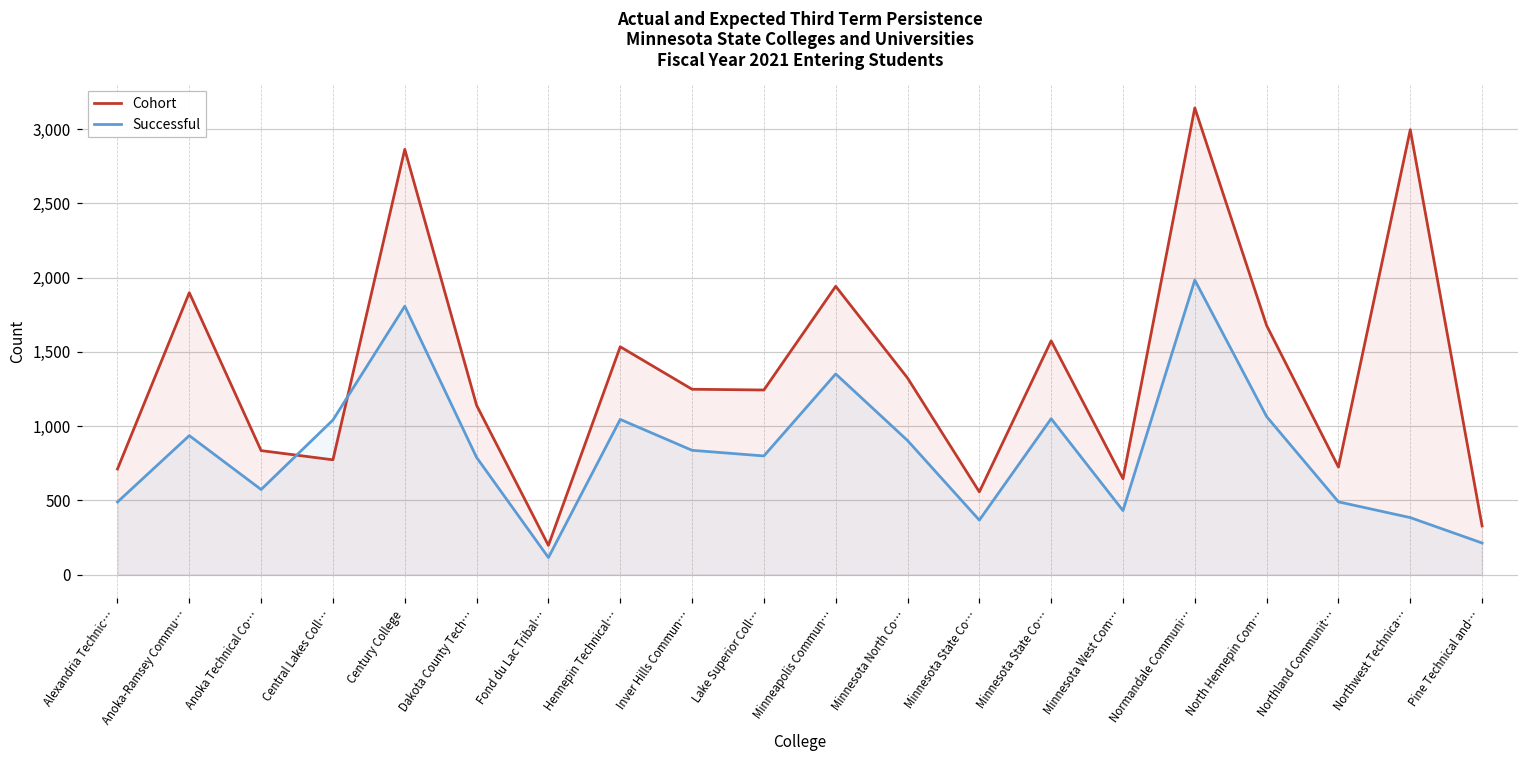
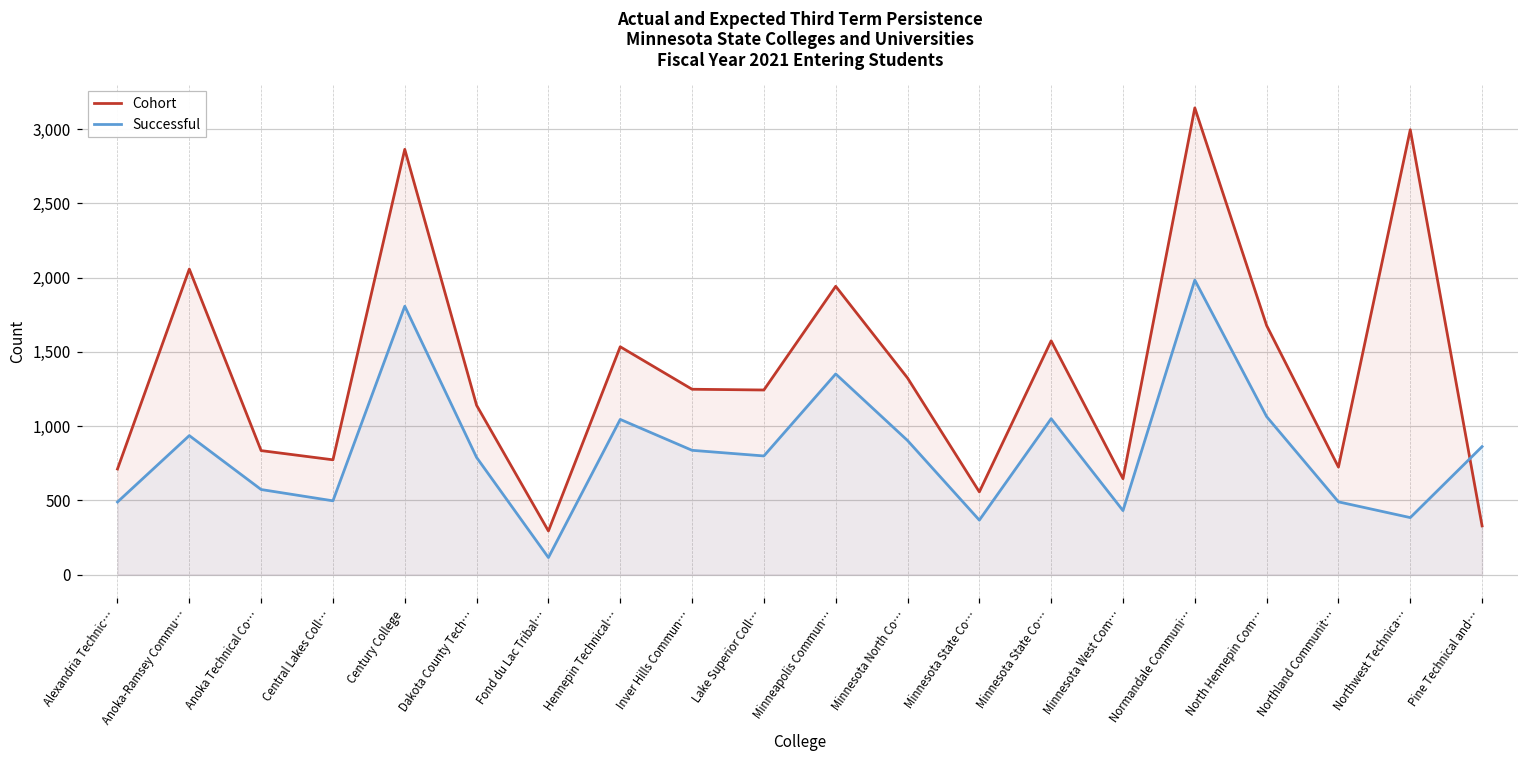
  {
    "Cohort": {
      "Alexandria Technic…": "710",
-     "Anoka-Ramsey Commu…": "1,900",
+     "Anoka-Ramsey Commu…": "2,060",
      "Anoka Technical Co…": "840",
      "Central Lakes Coll…": "770",
      "Century College": "2,860",
      "Dakota County Tech…": "1,140",
-     "Fond du Lac Tribal…": "200",
+     "Fond du Lac Tribal…": "290",
      "Hennepin Technical…": "1,530",
      "Inver Hills Commun…": "1,250",
      "Lake Superior Coll…": "1,240",
      "Minneapolis Commun…": "1,940",
      "Minnesota North Co…": "1,320",
      "Minnesota West Com…": "650",
      "Normandale Communi…": "3,140",
      "North Hennepin Com…": "1,680",
      "Northland Communit…": "720",
      "Northwest Technica…": "3,000",
      "Pine Technical and…": "330"
    },
    "Successful": {
      "Alexandria Technic…": "490",
      "Anoka-Ramsey Commu…": "940",
      "Anoka Technical Co…": "570",
-     "Central Lakes Coll…": "1,040",
+     "Central Lakes Coll…": "500",
      "Century College": "1,810",
      "Dakota County Tech…": "790",
      "Fond du Lac Tribal…": "120",
      "Hennepin Technical…": "1,050",
      "Inver Hills Commun…": "840",
      "Lake Superior Coll…": "800",
      "Minneapolis Commun…": "1,350",
      "Minnesota North Co…": "900",
      "Minnesota West Com…": "430",
      "Normandale Communi…": "1,980",
      "North Hennepin Com…": "1,060",
      "Northland Communit…": "490",
      "Northwest Technica…": "380",
-     "Pine Technical and…": "210"
+     "Pine Technical and…": "860"
    }
  }
